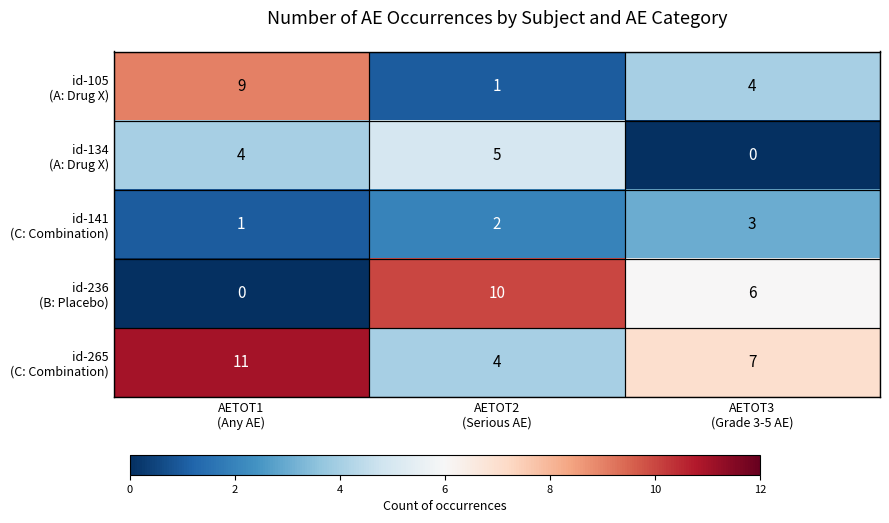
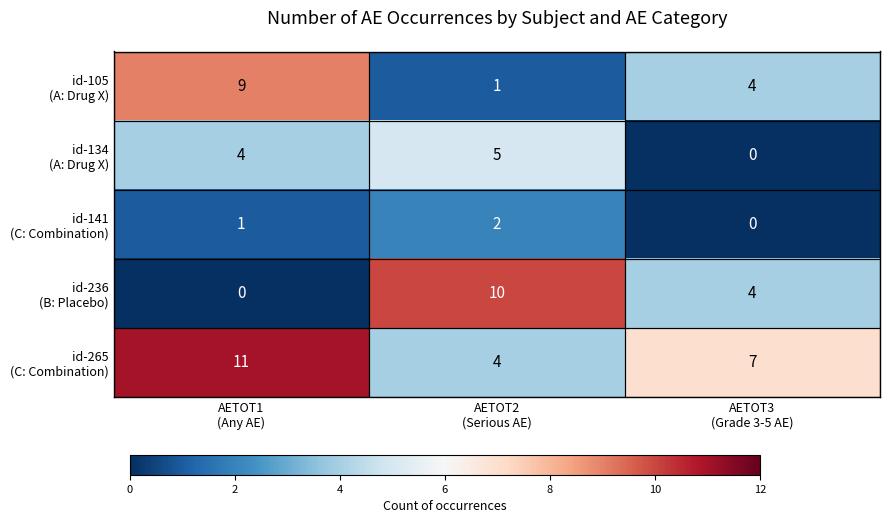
  {
    "id-105 (A: Drug X)": {
      "AETOT1 (Any AE)": 9,
      "AETOT2 (Serious AE)": 1,
      "AETOT3 (Grade 3-5 AE)": 4
    },
    "id-134 (A: Drug X)": {
      "AETOT1 (Any AE)": 4,
      "AETOT2 (Serious AE)": 5,
      "AETOT3 (Grade 3-5 AE)": 0
    },
    "id-141 (C: Combination)": {
      "AETOT1 (Any AE)": 1,
      "AETOT2 (Serious AE)": 2,
-     "AETOT3 (Grade 3-5 AE)": 3
+     "AETOT3 (Grade 3-5 AE)": 0
    },
    "id-236 (B: Placebo)": {
      "AETOT1 (Any AE)": 0,
      "AETOT2 (Serious AE)": 10,
-     "AETOT3 (Grade 3-5 AE)": 6
+     "AETOT3 (Grade 3-5 AE)": 4
    },
    "id-265 (C: Combination)": {
      "AETOT1 (Any AE)": 11,
      "AETOT2 (Serious AE)": 4,
      "AETOT3 (Grade 3-5 AE)": 7
    }
  }
